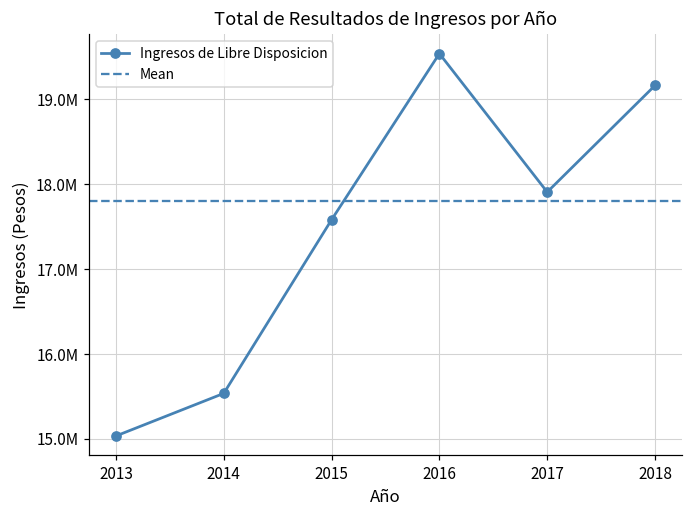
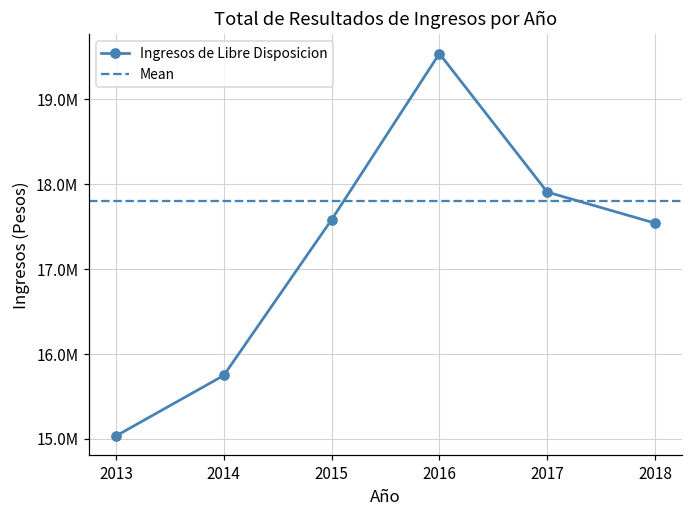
  {
    "2013": 15000000,
-   "2014": 15500000,
+   "2014": 15700000,
    "2015": 17600000,
    "2016": 19500000,
    "2017": 17900000,
-   "2018": 19200000
+   "2018": 17500000
  }
